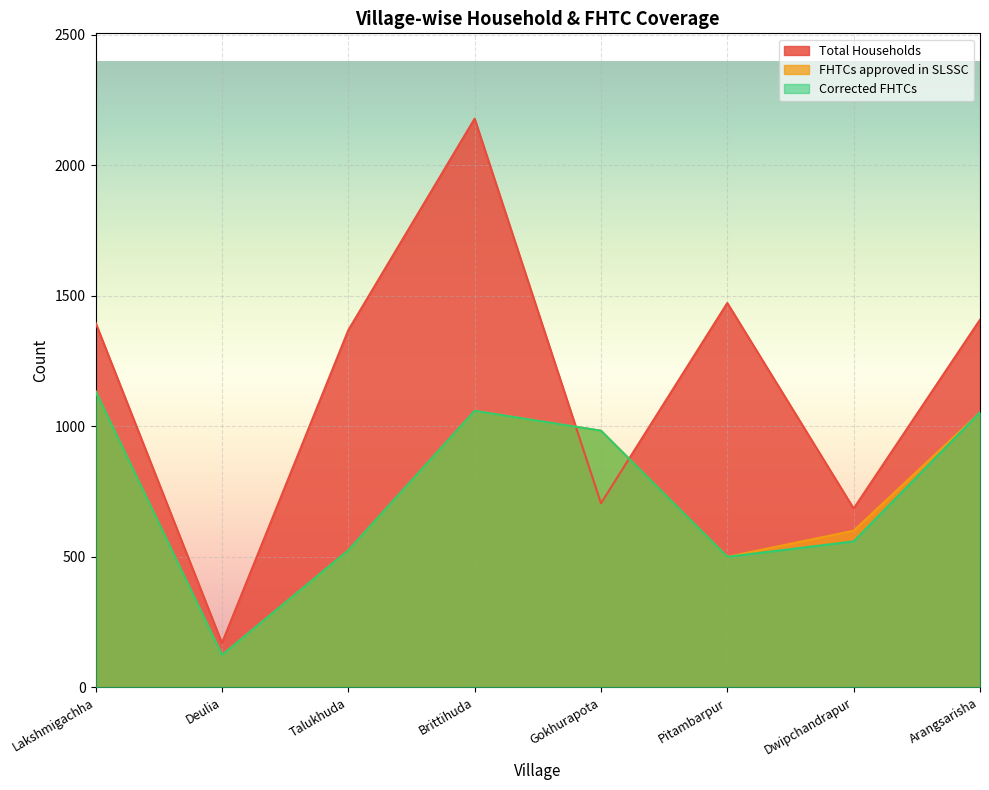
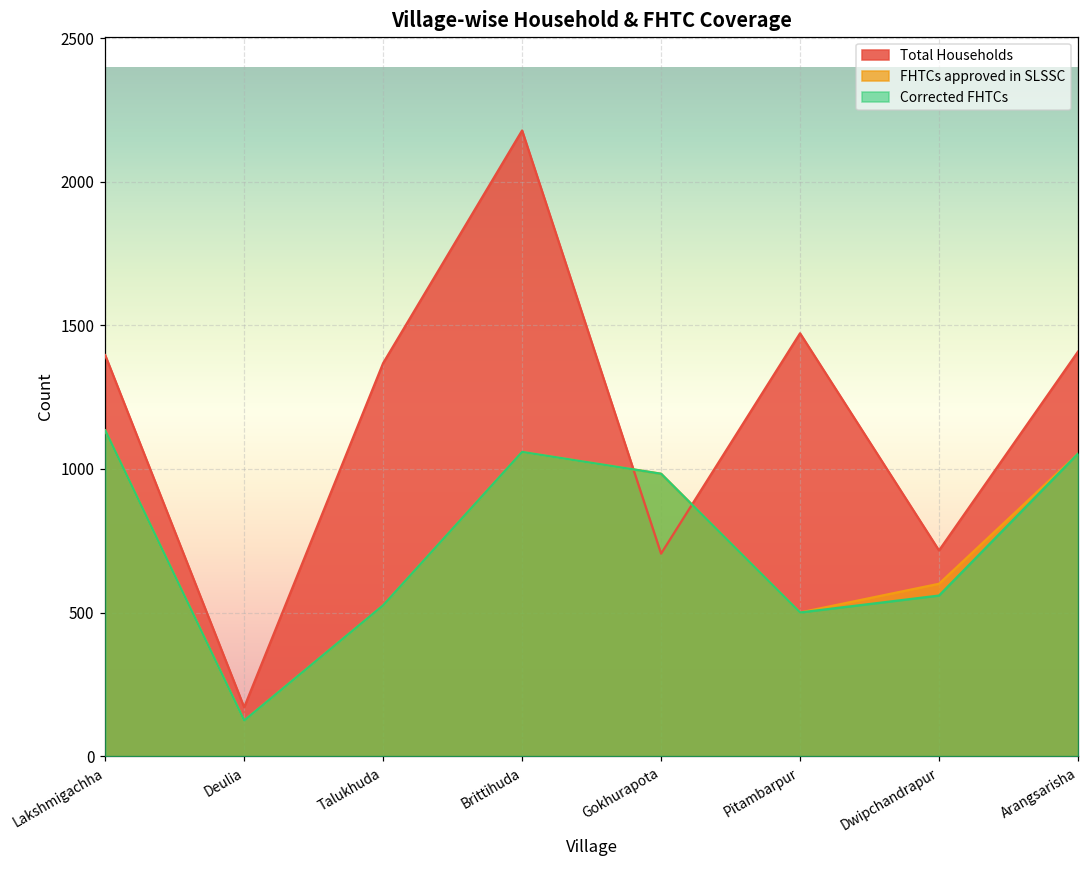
  {
    "Total Households": {
      "Lakshmigachha": 1400,
      "Deulia": 170,
      "Talukhuda": 1370,
      "Brittihuda": 2180,
      "Gokhurapota": 710,
      "Pitambarpur": 1470,
-     "Dwipchandrapur": 690,
+     "Dwipchandrapur": 720,
      "Arangsarisha": 1410
    },
    "FHTCs approved in SLSSC": {
      "Dwipchandrapur": 600
    },
    "Corrected FHTCs": {
      "Dwipchandrapur": 560
    }
  }
